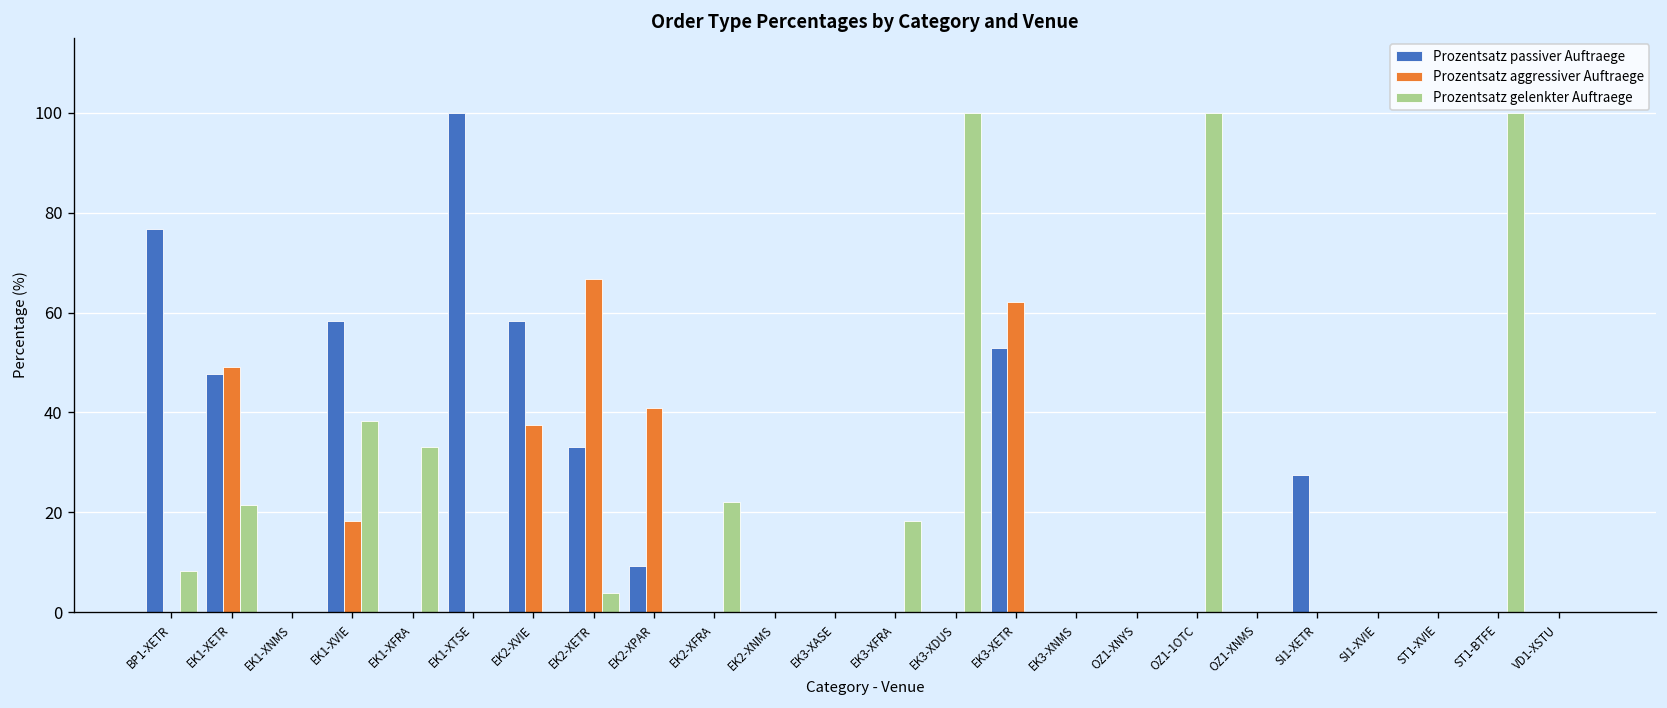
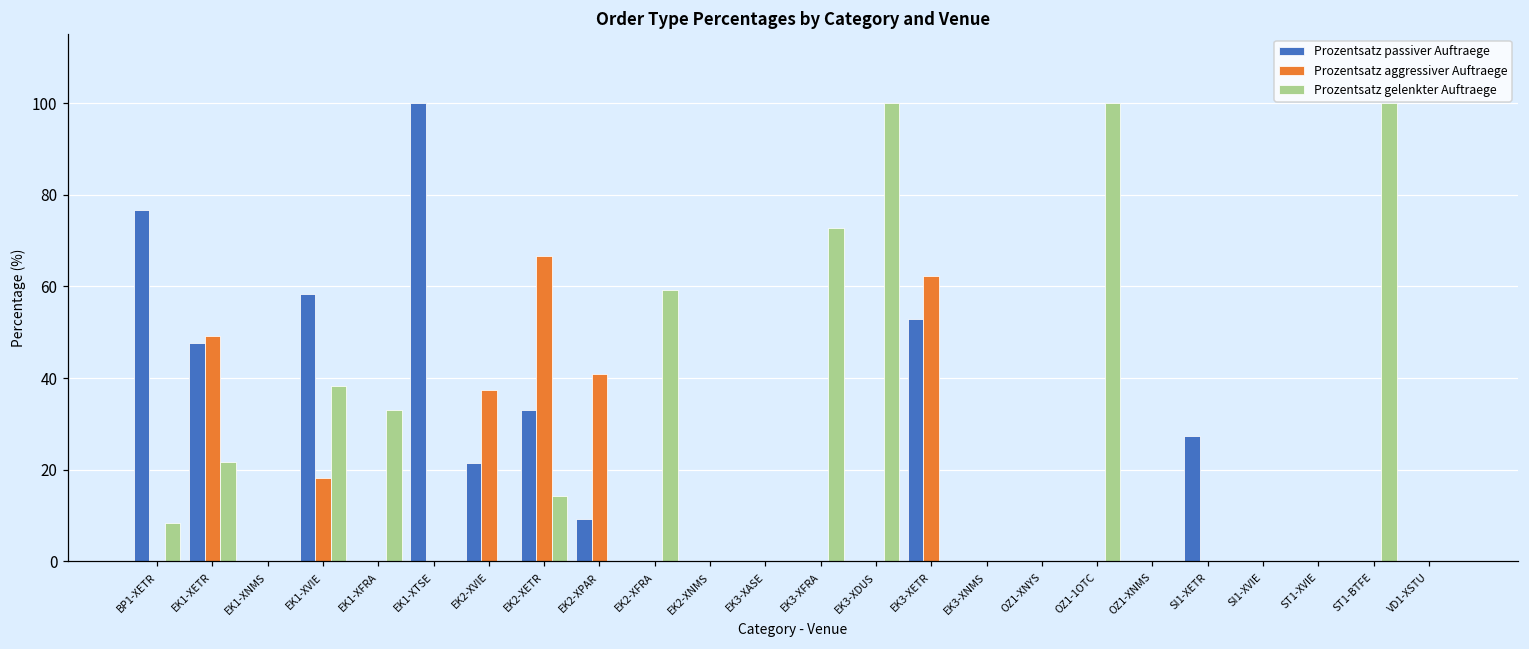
  {
    "Prozentsatz passiver Auftraege": {
      "BP1-XETR": 77,
      "EK1-XETR": 48,
      "EK1-XNMS": 0,
      "EK1-XVIE": 58,
      "EK1-XFRA": 0,
      "EK1-XTSE": 100,
-     "EK2-XVIE": 58,
+     "EK2-XVIE": 22,
      "EK2-XETR": 33,
      "EK2-XPAR": 9,
      "EK2-XFRA": 0,
      "EK2-XNMS": 0,
      "EK3-XASE": 0,
      "EK3-XFRA": 0,
      "EK3-XDUS": 0,
      "EK3-XETR": 53,
      "EK3-XNMS": 0,
      "OZ1-XNYS": 0,
      "OZ1-1OTC": 0,
      "OZ1-XNMS": 0,
      "SI1-XETR": 27,
      "SI1-XVIE": 0,
      "ST1-XVIE": 0,
      "ST1-BTFE": 0,
      "VD1-XSTU": 0
    },
    "Prozentsatz aggressiver Auftraege": {
      "BP1-XETR": 0,
      "EK1-XETR": 49,
      "EK1-XNMS": 0,
      "EK1-XVIE": 18,
      "EK1-XFRA": 0,
      "EK1-XTSE": 0,
      "EK2-XVIE": 38,
      "EK2-XETR": 67,
      "EK2-XPAR": 41,
      "EK2-XFRA": 0,
      "EK2-XNMS": 0,
      "EK3-XASE": 0,
      "EK3-XFRA": 0,
      "EK3-XDUS": 0,
      "EK3-XETR": 62,
      "EK3-XNMS": 0,
      "OZ1-XNYS": 0,
      "OZ1-1OTC": 0,
      "OZ1-XNMS": 0,
      "SI1-XETR": 0,
      "SI1-XVIE": 0,
      "ST1-XVIE": 0,
      "ST1-BTFE": 0,
      "VD1-XSTU": 0
    },
    "Prozentsatz gelenkter Auftraege": {
      "BP1-XETR": 8,
      "EK1-XETR": 22,
      "EK1-XNMS": 0,
      "EK1-XVIE": 38,
      "EK1-XFRA": 33,
      "EK1-XTSE": 0,
      "EK2-XVIE": 0,
-     "EK2-XETR": 4,
+     "EK2-XETR": 14,
      "EK2-XPAR": 0,
-     "EK2-XFRA": 22,
+     "EK2-XFRA": 59,
      "EK2-XNMS": 0,
      "EK3-XASE": 0,
-     "EK3-XFRA": 18,
+     "EK3-XFRA": 73,
      "EK3-XDUS": 100,
      "EK3-XETR": 0,
      "EK3-XNMS": 0,
      "OZ1-XNYS": 0,
      "OZ1-1OTC": 100,
      "OZ1-XNMS": 0,
      "SI1-XETR": 0,
      "SI1-XVIE": 0,
      "ST1-XVIE": 0,
      "ST1-BTFE": 100,
      "VD1-XSTU": 0
    }
  }
